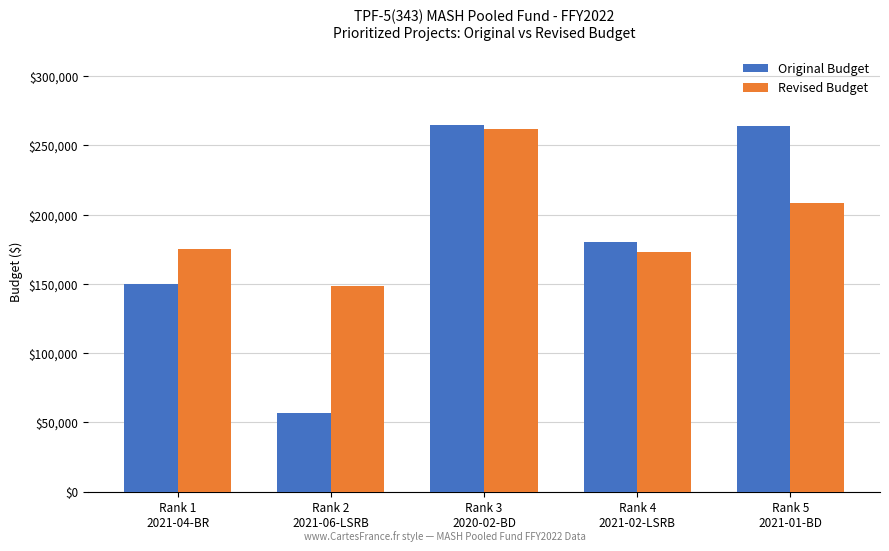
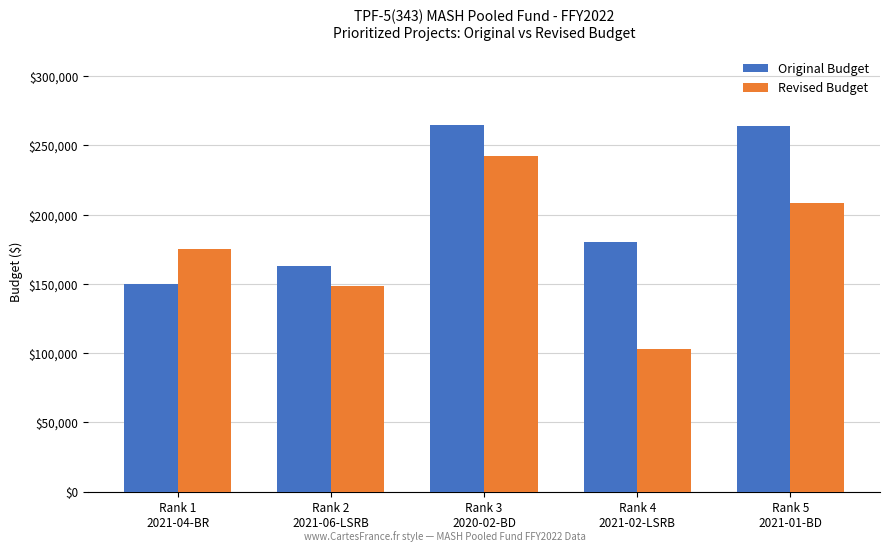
  {
    "Original Budget": {
      "Rank 1 2021-04-BR": "$150,000",
-     "Rank 2 2021-06-LSRB": "$57,000",
+     "Rank 2 2021-06-LSRB": "$163,000",
      "Rank 3 2020-02-BD": "$265,000",
      "Rank 4 2021-02-LSRB": "$180,000",
      "Rank 5 2021-01-BD": "$264,000"
    },
    "Revised Budget": {
      "Rank 1 2021-04-BR": "$175,000",
      "Rank 2 2021-06-LSRB": "$148,000",
-     "Rank 3 2020-02-BD": "$262,000",
-     "Rank 4 2021-02-LSRB": "$173,000",
+     "Rank 3 2020-02-BD": "$242,000",
+     "Rank 4 2021-02-LSRB": "$103,000",
      "Rank 5 2021-01-BD": "$208,000"
    }
  }
